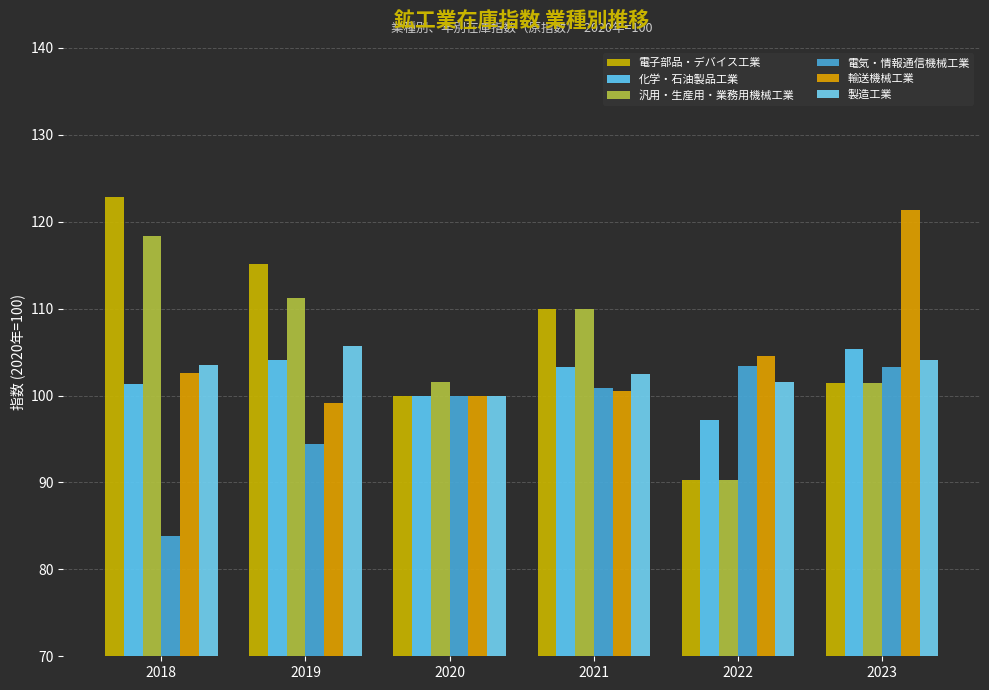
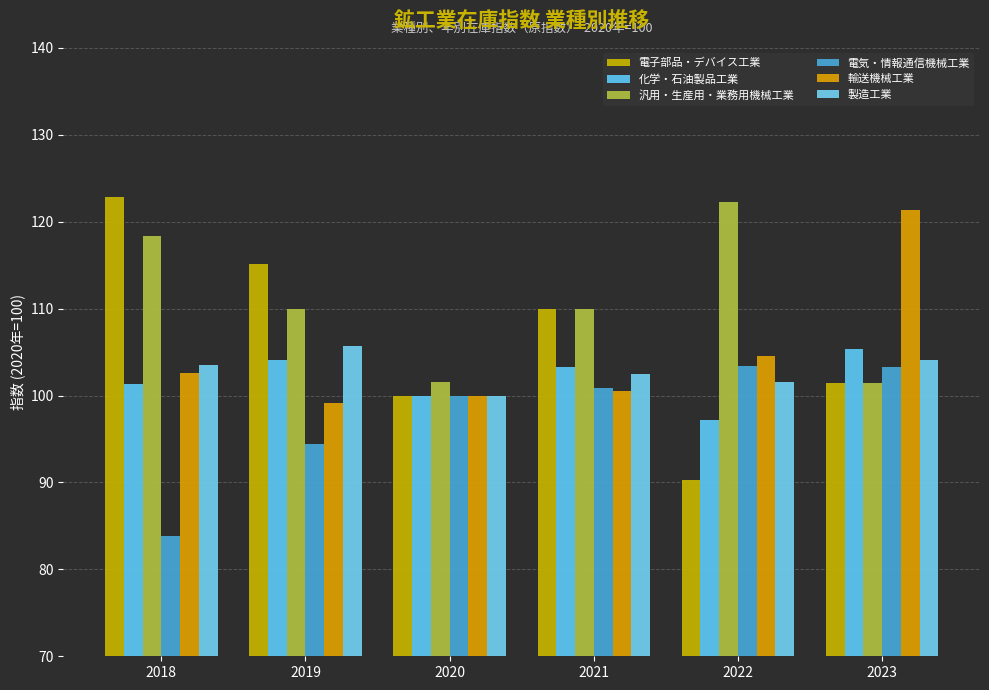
  {
    "汎用・生産用・業務用機械工業": {
      "2018": 118,
-     "2019": 111,
+     "2019": 110,
      "2020": 102,
      "2021": 110,
-     "2022": 90,
+     "2022": 122,
      "2023": 101
    }
  }
